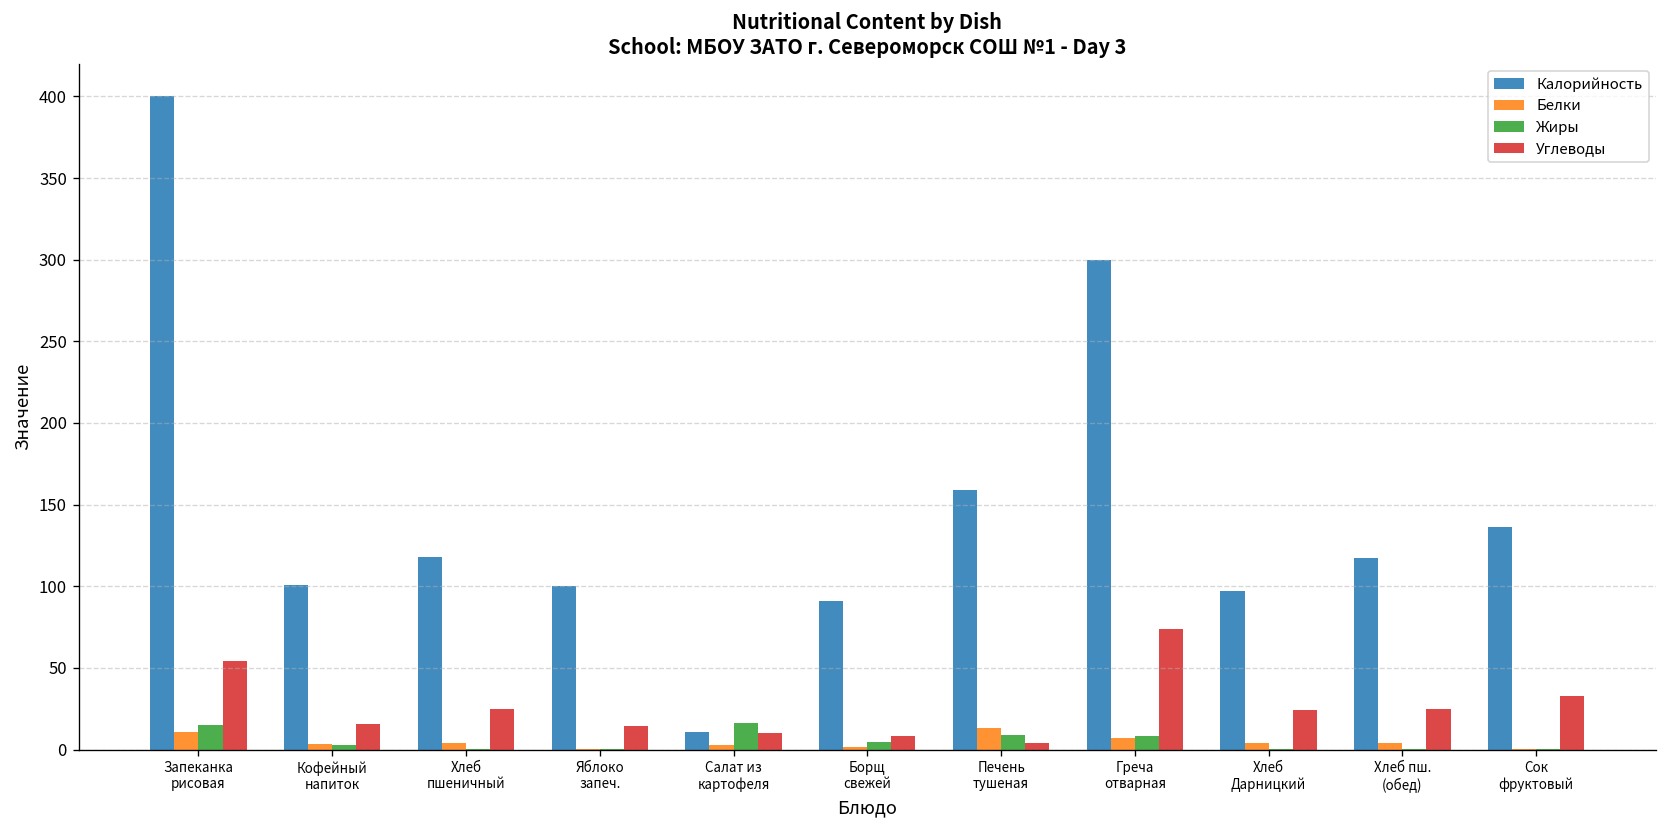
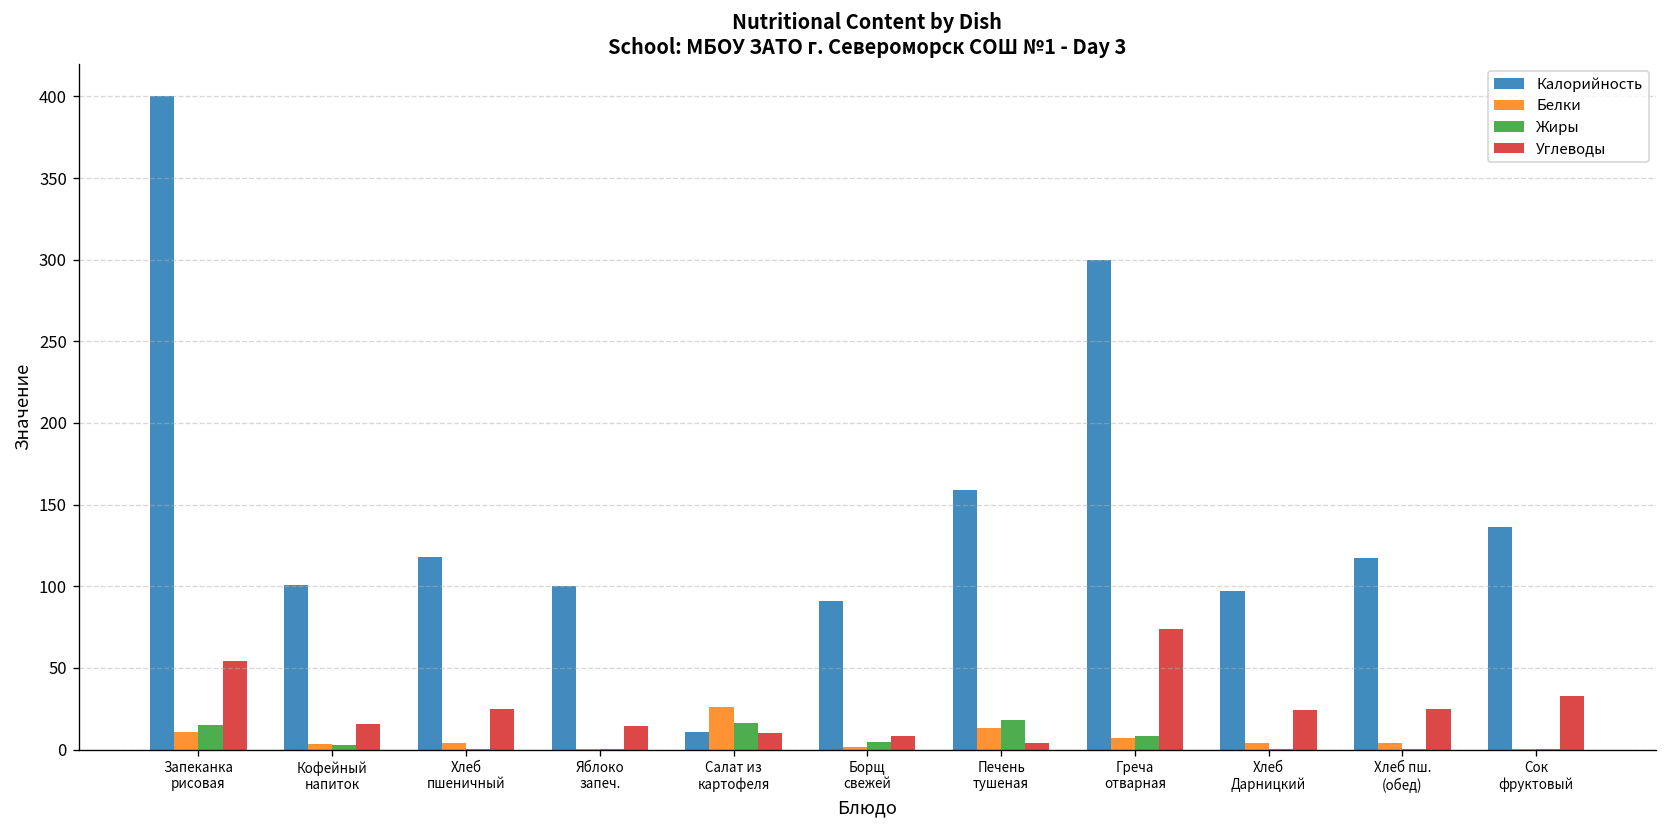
  {
    "Калорийность": {
      "Запеканка рисовая": 400,
      "Кофейный напиток": 101,
      "Хлеб пшеничный": 118,
      "Яблоко запеч.": 100,
      "Салат из картофеля": 11,
      "Борщ свежей": 91,
      "Печень тушеная": 159,
      "Греча отварная": 300,
      "Хлеб Дарницкий": 97,
      "Хлеб пш. (обед)": 118,
      "Сок фруктовый": 136
    },
    "Белки": {
      "Запеканка рисовая": 11,
      "Кофейный напиток": 3,
      "Хлеб пшеничный": 4,
-     "Салат из картофеля": 3,
+     "Салат из картофеля": 26,
      "Печень тушеная": 13,
      "Греча отварная": 7,
      "Хлеб Дарницкий": 4,
      "Хлеб пш. (обед)": 4
    },
    "Жиры": {
      "Запеканка рисовая": 15,
      "Кофейный напиток": 3,
      "Салат из картофеля": 16,
      "Борщ свежей": 5,
-     "Печень тушеная": 9,
+     "Печень тушеная": 18,
      "Греча отварная": 8
    },
    "Углеводы": {
      "Запеканка рисовая": 54,
      "Кофейный напиток": 16,
      "Хлеб пшеничный": 25,
      "Яблоко запеч.": 14,
      "Салат из картофеля": 10,
      "Борщ свежей": 9,
      "Печень тушеная": 4,
      "Греча отварная": 74,
      "Хлеб Дарницкий": 24,
      "Хлеб пш. (обед)": 25,
      "Сок фруктовый": 33
    }
  }
